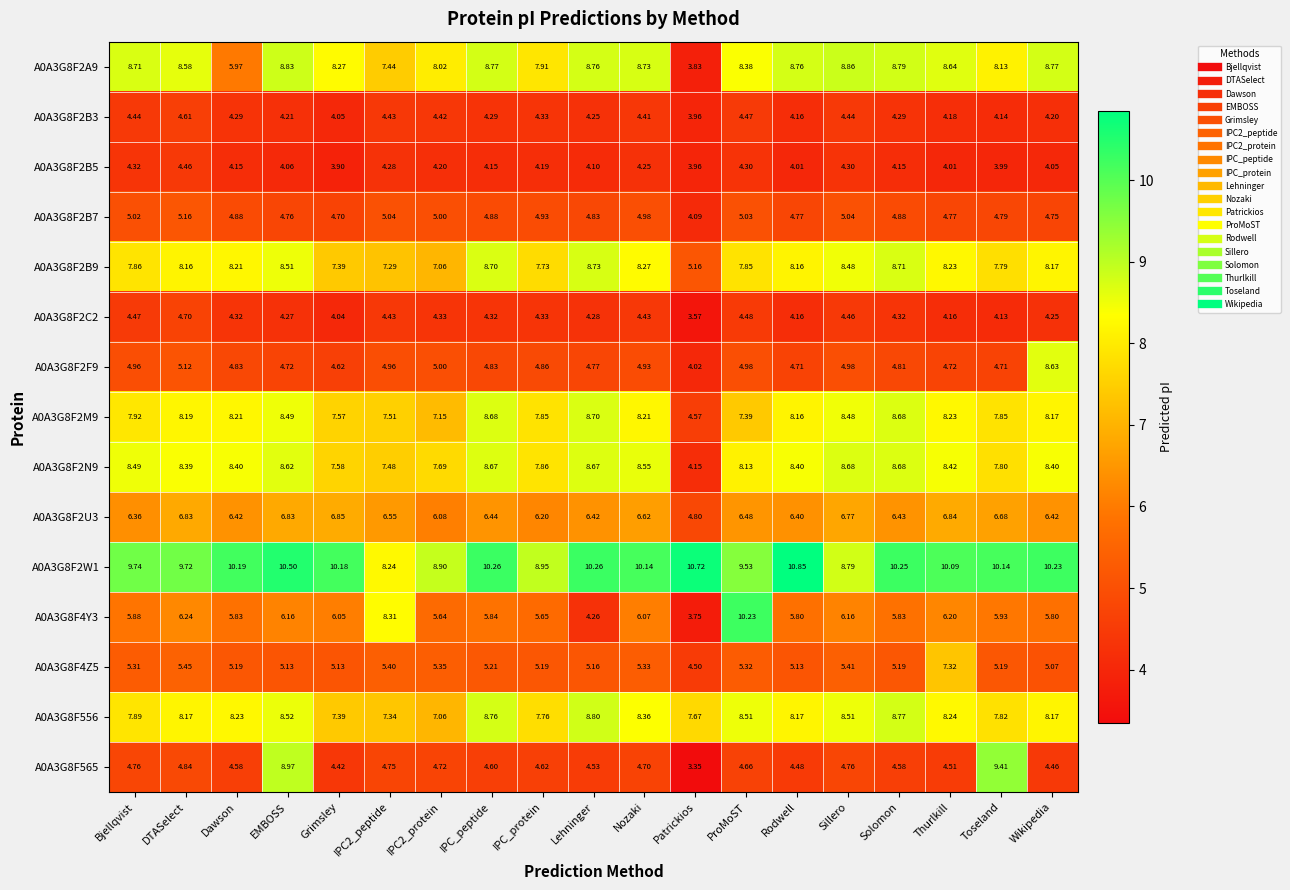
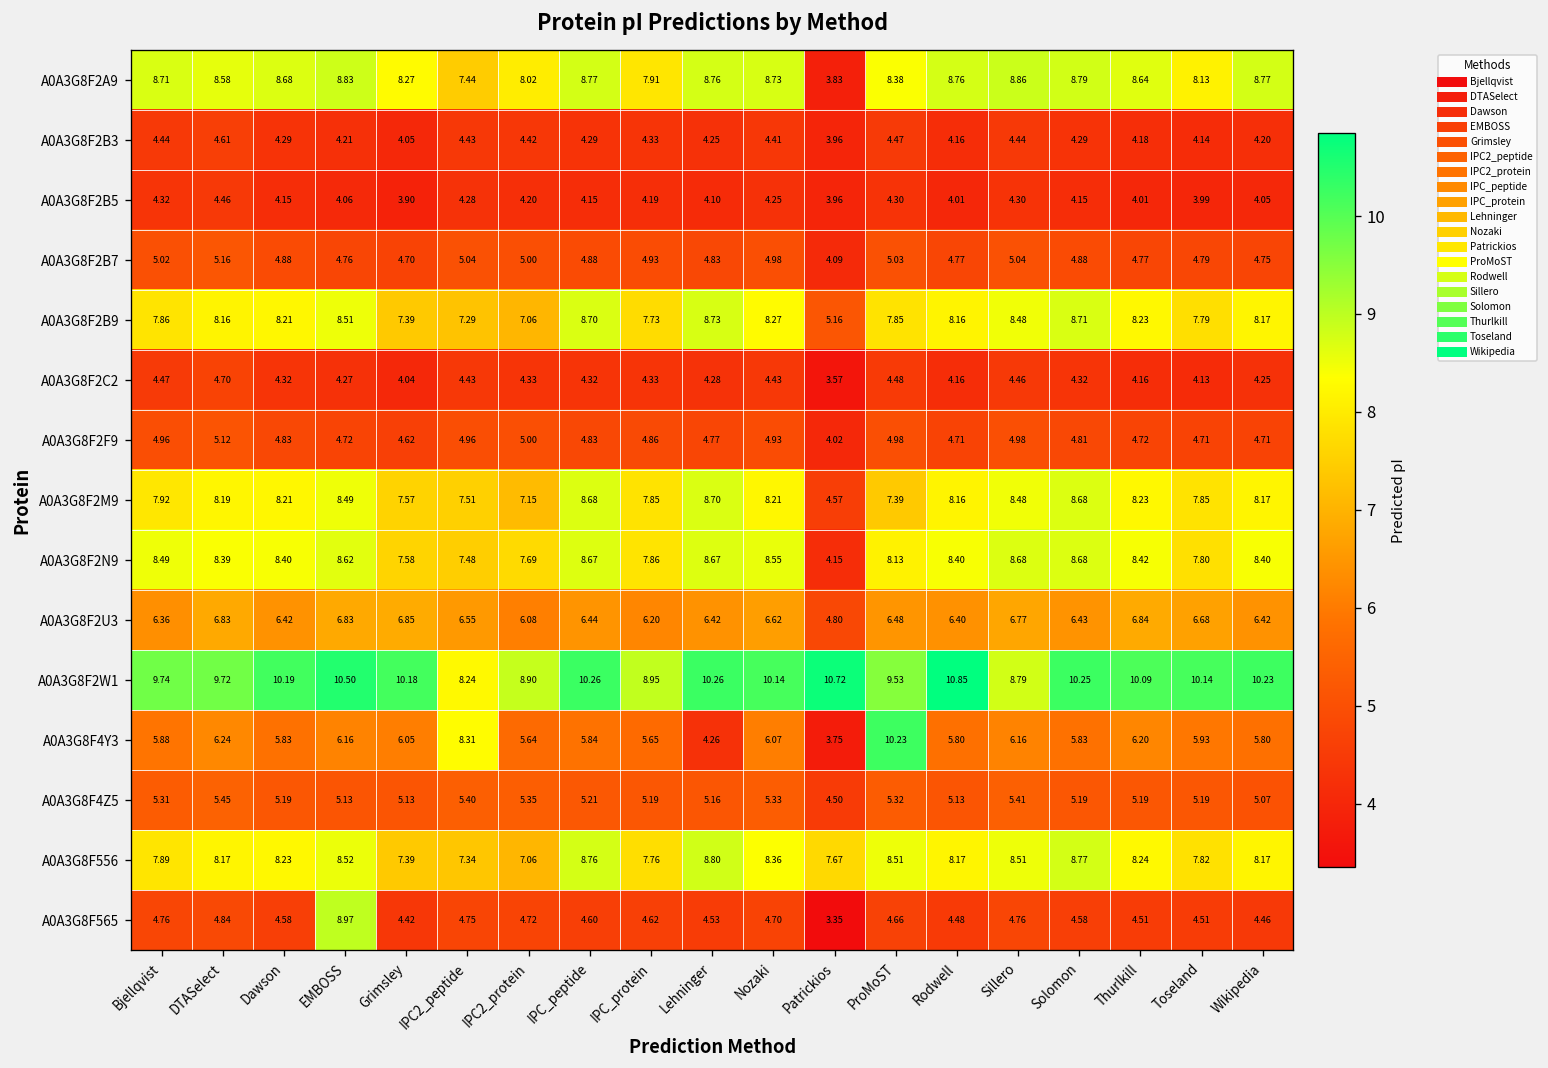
  {
    "A0A3G8F2A9": {
      "Bjellqvist": 8.71,
      "DTASelect": 8.58,
-     "Dawson": 5.97,
+     "Dawson": 8.68,
      "EMBOSS": 8.83,
      "Grimsley": 8.27,
      "IPC2_peptide": 7.44,
      "IPC2_protein": 8.02,
      "IPC_peptide": 8.77,
      "IPC_protein": 7.91,
      "Lehninger": 8.76,
      "Nozaki": 8.73,
      "Patrickios": 3.83,
      "ProMoST": 8.38,
      "Rodwell": 8.76,
      "Sillero": 8.86,
      "Solomon": 8.79,
      "Thurlkill": 8.64,
      "Toseland": 8.13,
      "Wikipedia": 8.77
    },
    "A0A3G8F2F9": {
      "Bjellqvist": 4.96,
      "DTASelect": 5.12,
      "Dawson": 4.83,
      "EMBOSS": 4.72,
      "Grimsley": 4.62,
      "IPC2_peptide": 4.96,
      "IPC2_protein": 5.00,
      "IPC_peptide": 4.83,
      "IPC_protein": 4.86,
      "Lehninger": 4.77,
      "Nozaki": 4.93,
      "Patrickios": 4.02,
      "ProMoST": 4.98,
      "Rodwell": 4.71,
      "Sillero": 4.98,
      "Solomon": 4.81,
      "Thurlkill": 4.72,
      "Toseland": 4.71,
-     "Wikipedia": 8.63
+     "Wikipedia": 4.71
    },
    "A0A3G8F4Z5": {
      "Bjellqvist": 5.31,
      "DTASelect": 5.45,
      "Dawson": 5.19,
      "EMBOSS": 5.13,
      "Grimsley": 5.13,
      "IPC2_peptide": 5.40,
      "IPC2_protein": 5.35,
      "IPC_peptide": 5.21,
      "IPC_protein": 5.19,
      "Lehninger": 5.16,
      "Nozaki": 5.33,
      "Patrickios": 4.50,
      "ProMoST": 5.32,
      "Rodwell": 5.13,
      "Sillero": 5.41,
      "Solomon": 5.19,
-     "Thurlkill": 7.32,
+     "Thurlkill": 5.19,
      "Toseland": 5.19,
      "Wikipedia": 5.07
    },
    "A0A3G8F565": {
      "Bjellqvist": 4.76,
      "DTASelect": 4.84,
      "Dawson": 4.58,
      "EMBOSS": 8.97,
      "Grimsley": 4.42,
      "IPC2_peptide": 4.75,
      "IPC2_protein": 4.72,
      "IPC_peptide": 4.60,
      "IPC_protein": 4.62,
      "Lehninger": 4.53,
      "Nozaki": 4.70,
      "Patrickios": 3.35,
      "ProMoST": 4.66,
      "Rodwell": 4.48,
      "Sillero": 4.76,
      "Solomon": 4.58,
      "Thurlkill": 4.51,
-     "Toseland": 9.41,
+     "Toseland": 4.51,
      "Wikipedia": 4.46
    }
  }
